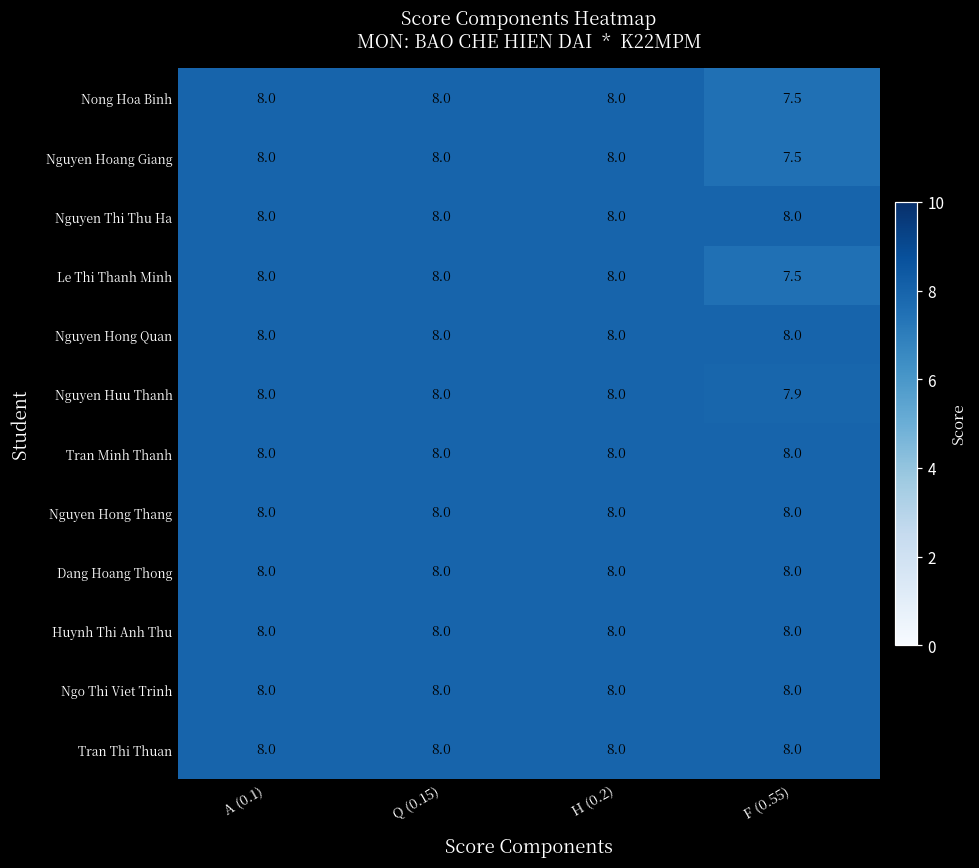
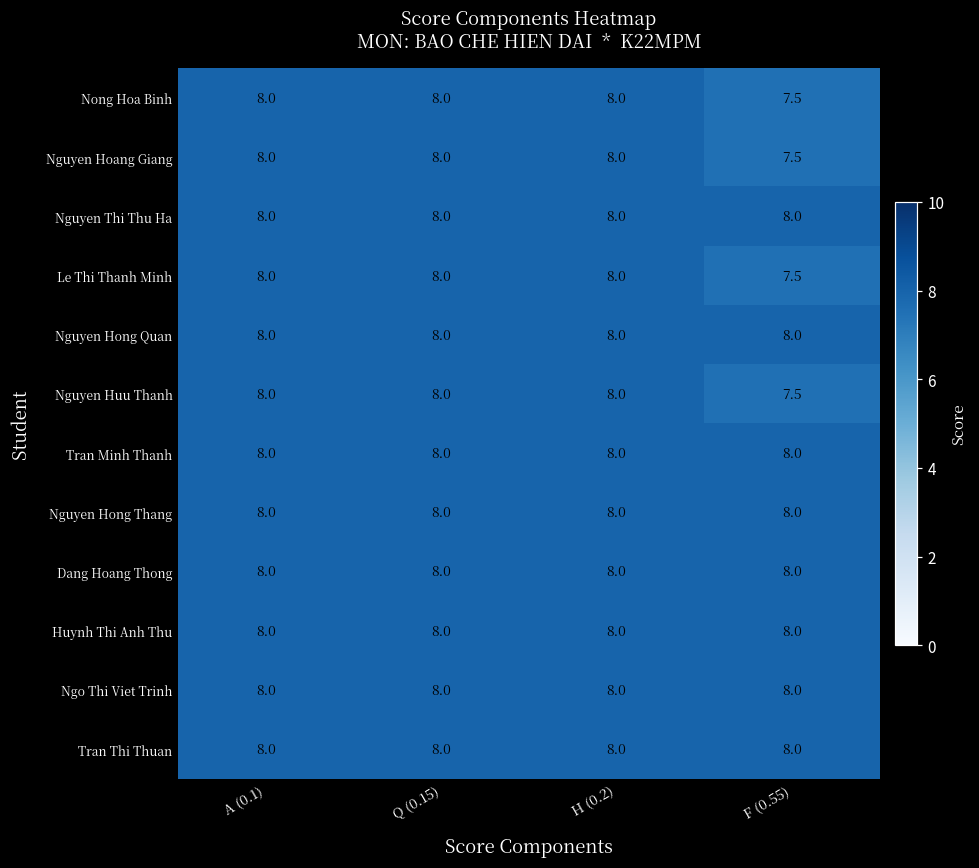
  {
    "Nong Hoa Binh": {
      "A (0.1)": 8.0,
      "Q (0.15)": 8.0,
      "H (0.2)": 8.0,
      "F (0.55)": 7.5
    },
    "Nguyen Hoang Giang": {
      "A (0.1)": 8.0,
      "Q (0.15)": 8.0,
      "H (0.2)": 8.0,
      "F (0.55)": 7.5
    },
    "Nguyen Thi Thu Ha": {
      "A (0.1)": 8.0,
      "Q (0.15)": 8.0,
      "H (0.2)": 8.0,
      "F (0.55)": 8.0
    },
    "Le Thi Thanh Minh": {
      "A (0.1)": 8.0,
      "Q (0.15)": 8.0,
      "H (0.2)": 8.0,
      "F (0.55)": 7.5
    },
    "Nguyen Hong Quan": {
      "A (0.1)": 8.0,
      "Q (0.15)": 8.0,
      "H (0.2)": 8.0,
      "F (0.55)": 8.0
    },
    "Nguyen Huu Thanh": {
      "A (0.1)": 8.0,
      "Q (0.15)": 8.0,
      "H (0.2)": 8.0,
-     "F (0.55)": 7.9
+     "F (0.55)": 7.5
    },
    "Tran Minh Thanh": {
      "A (0.1)": 8.0,
      "Q (0.15)": 8.0,
      "H (0.2)": 8.0,
      "F (0.55)": 8.0
    },
    "Nguyen Hong Thang": {
      "A (0.1)": 8.0,
      "Q (0.15)": 8.0,
      "H (0.2)": 8.0,
      "F (0.55)": 8.0
    },
    "Dang Hoang Thong": {
      "A (0.1)": 8.0,
      "Q (0.15)": 8.0,
      "H (0.2)": 8.0,
      "F (0.55)": 8.0
    },
    "Huynh Thi Anh Thu": {
      "A (0.1)": 8.0,
      "Q (0.15)": 8.0,
      "H (0.2)": 8.0,
      "F (0.55)": 8.0
    },
    "Ngo Thi Viet Trinh": {
      "A (0.1)": 8.0,
      "Q (0.15)": 8.0,
      "H (0.2)": 8.0,
      "F (0.55)": 8.0
    },
    "Tran Thi Thuan": {
      "A (0.1)": 8.0,
      "Q (0.15)": 8.0,
      "H (0.2)": 8.0,
      "F (0.55)": 8.0
    }
  }
